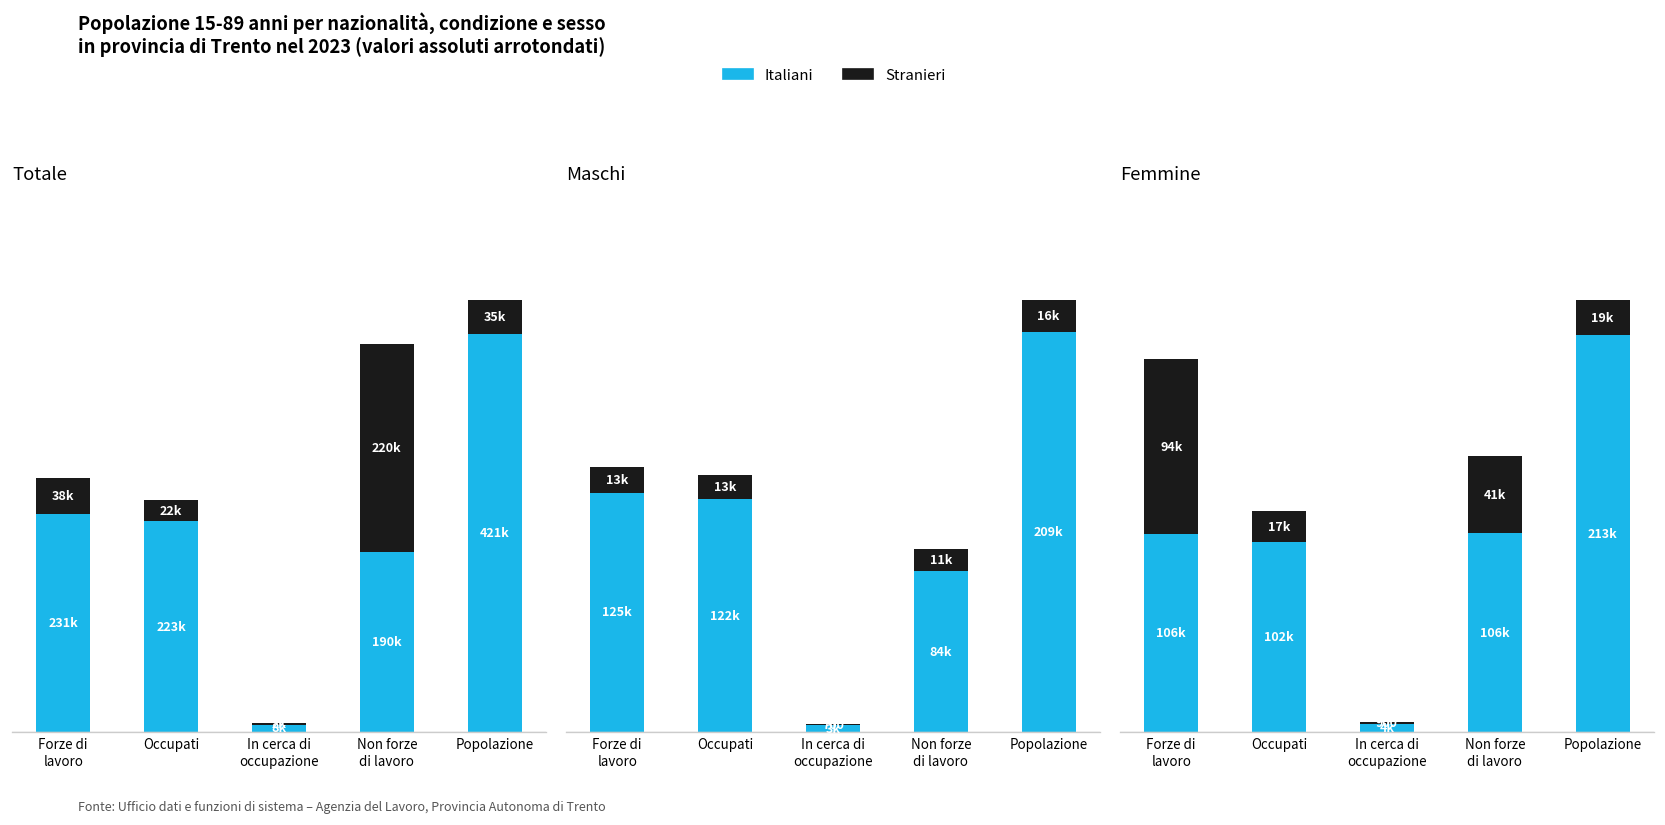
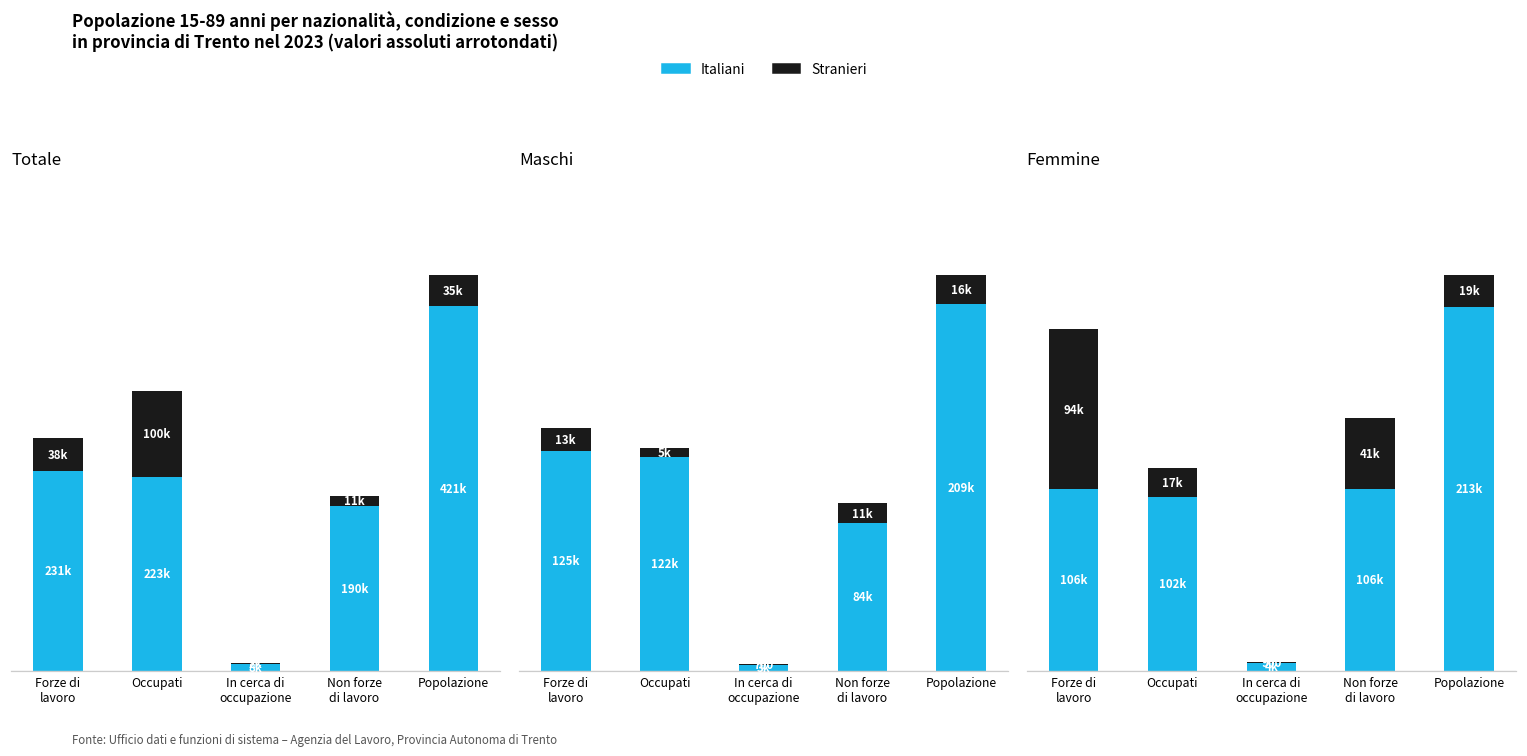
  {
    "Totale": {
      "Italiani": {
        "Forze di lavoro": "231k",
        "Occupati": "223k",
        "In cerca di occupazione": "8k",
        "Non forze di lavoro": "190k",
        "Popolazione": "421k"
      },
      "Stranieri": {
        "Forze di lavoro": "38k",
-       "Occupati": "22k",
-       "Non forze di lavoro": "220k",
+       "Occupati": "100k",
+       "Non forze di lavoro": "11k",
        "Popolazione": "35k"
      }
    },
    "Maschi": {
      "Italiani": {
        "Forze di lavoro": "125k",
        "Occupati": "122k",
        "In cerca di occupazione": "3k",
        "Non forze di lavoro": "84k",
        "Popolazione": "209k"
      },
      "Stranieri": {
        "Forze di lavoro": "13k",
-       "Occupati": "13k",
+       "Occupati": "5k",
        "Non forze di lavoro": "11k",
        "Popolazione": "16k"
      }
    },
    "Femmine": {
      "Italiani": {
        "Forze di lavoro": "106k",
        "Occupati": "102k",
        "In cerca di occupazione": "4k",
        "Non forze di lavoro": "106k",
        "Popolazione": "213k"
      },
      "Stranieri": {
        "Forze di lavoro": "94k",
        "Occupati": "17k",
        "Non forze di lavoro": "41k",
        "Popolazione": "19k"
      }
    }
  }
